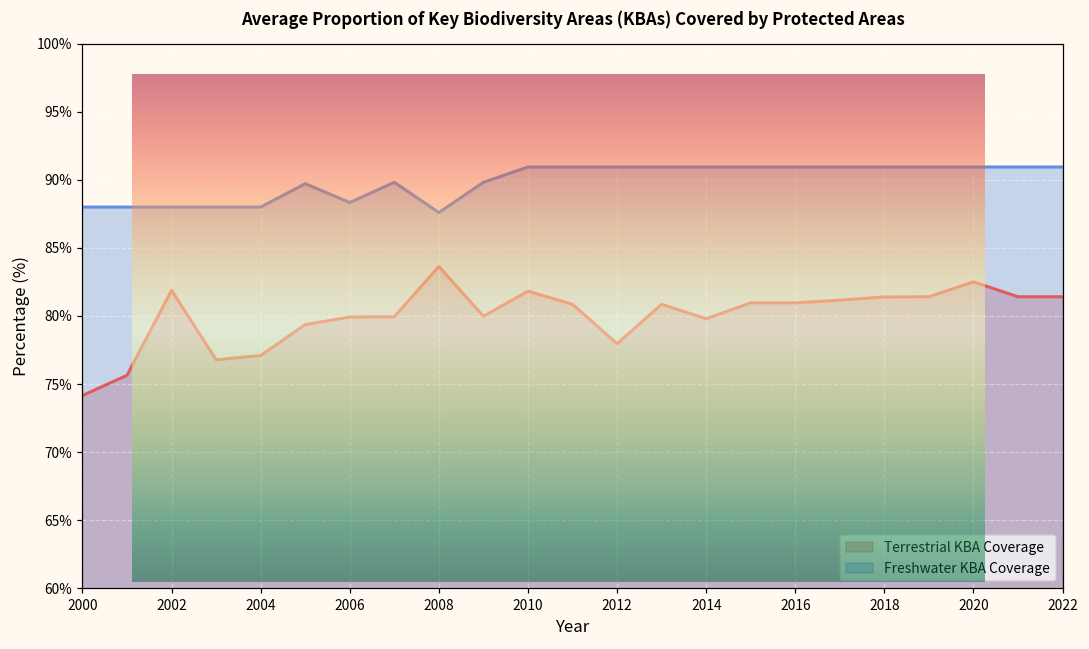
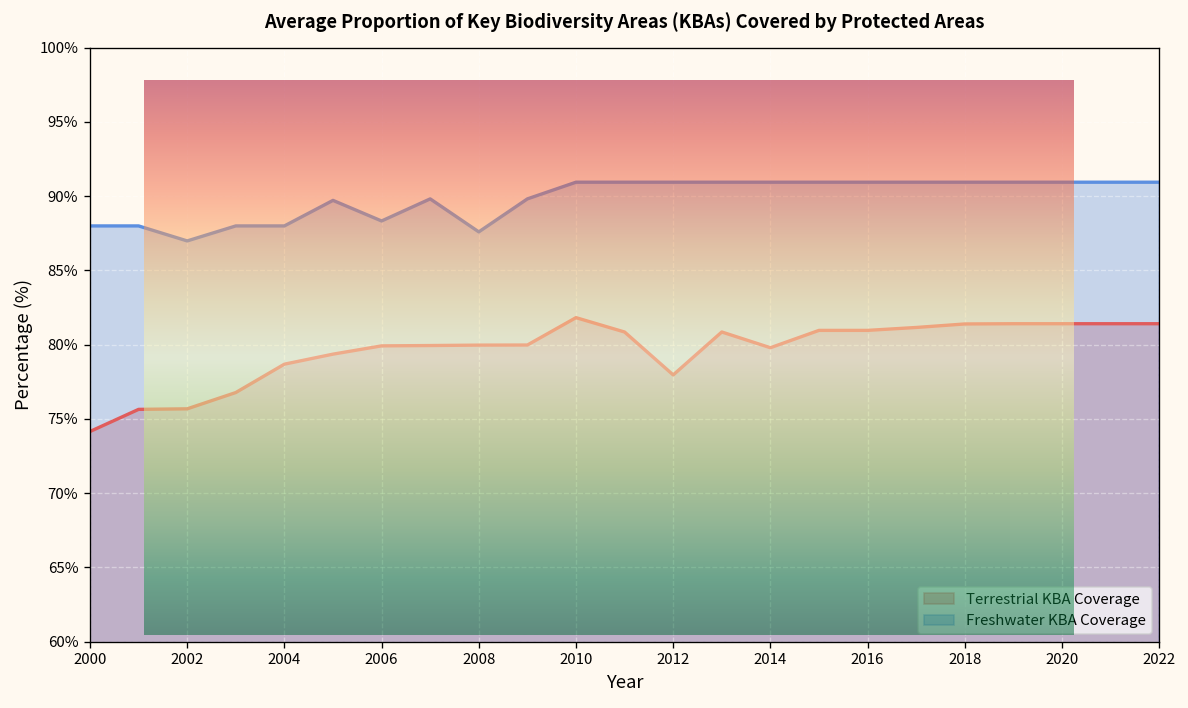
  {
    "Average Proportion of Key Biodiversity Areas (KBAs) Covered by Protected Areas": {
      "Terrestrial KBA Coverage": {
        "2000": "74.2%",
-       "2002": "81.9%",
-       "2004": "77.1%",
+       "2002": "75.7%",
+       "2004": "78.7%",
        "2006": "79.9%",
-       "2008": "83.6%",
+       "2008": "80.0%",
        "2010": "81.8%",
        "2012": "78.0%",
        "2014": "79.8%",
        "2016": "81.0%",
        "2018": "81.4%",
-       "2020": "82.5%",
+       "2020": "81.4%",
        "2022": "81.4%"
      },
      "Freshwater KBA Coverage": {
        "2000": "88.0%",
-       "2002": "88.0%",
+       "2002": "87.0%",
        "2004": "88.0%",
        "2006": "88.3%",
        "2008": "87.6%",
        "2010": "90.9%",
        "2012": "90.9%",
        "2014": "90.9%",
        "2016": "90.9%",
        "2018": "90.9%",
        "2020": "90.9%",
        "2022": "90.9%"
      }
    }
  }
